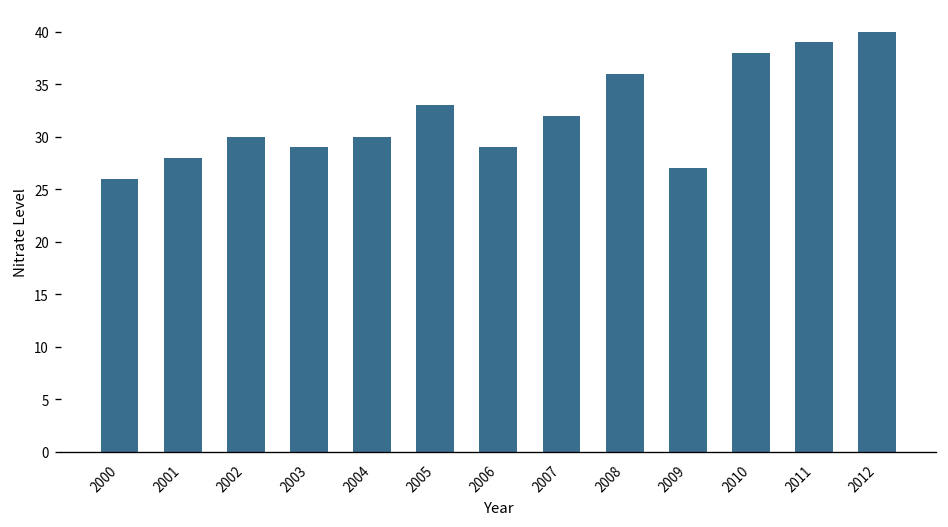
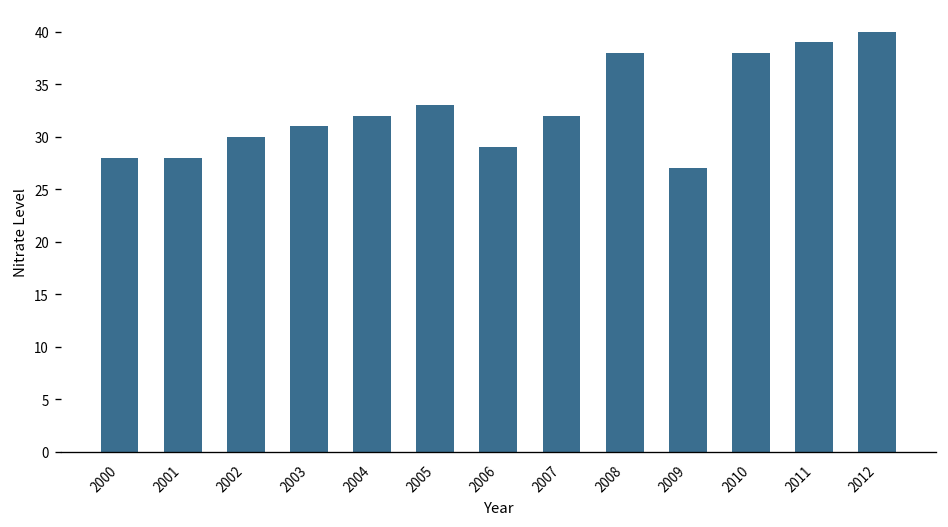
  {
-   "2000": 26,
+   "2000": 28,
    "2001": 28,
    "2002": 30,
-   "2003": 29,
-   "2004": 30,
+   "2003": 31,
+   "2004": 32,
    "2005": 33,
    "2006": 29,
    "2007": 32,
-   "2008": 36,
+   "2008": 38,
    "2009": 27,
    "2010": 38,
    "2011": 39,
    "2012": 40
  }
